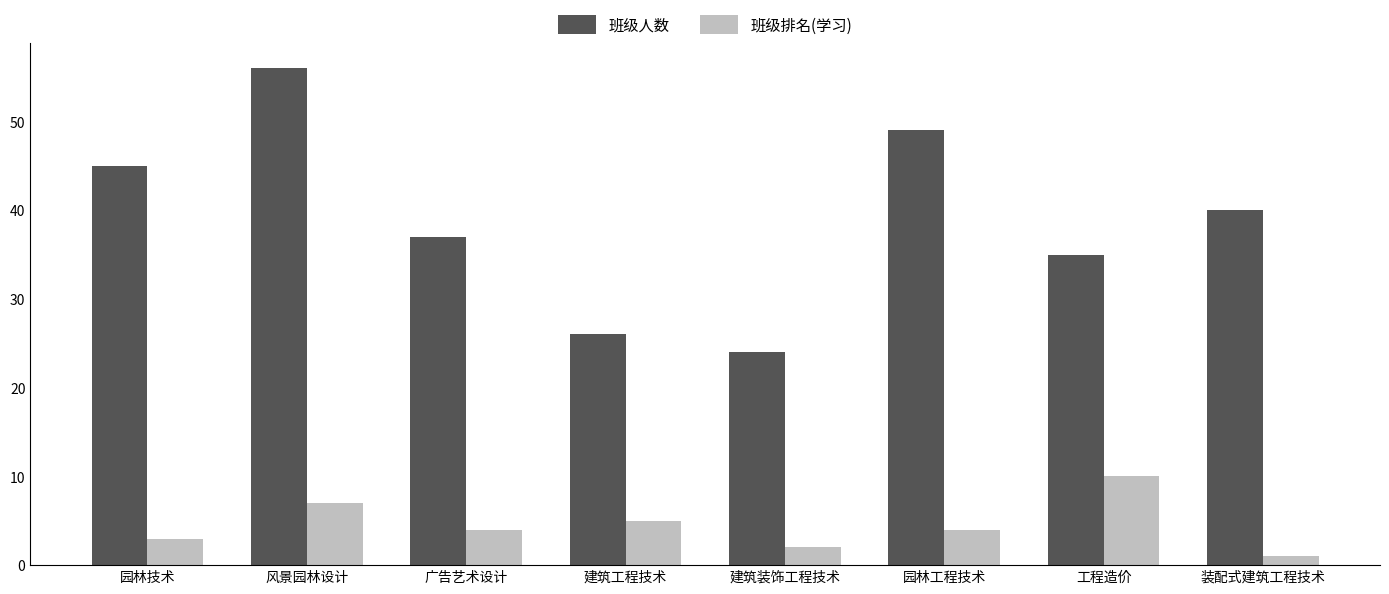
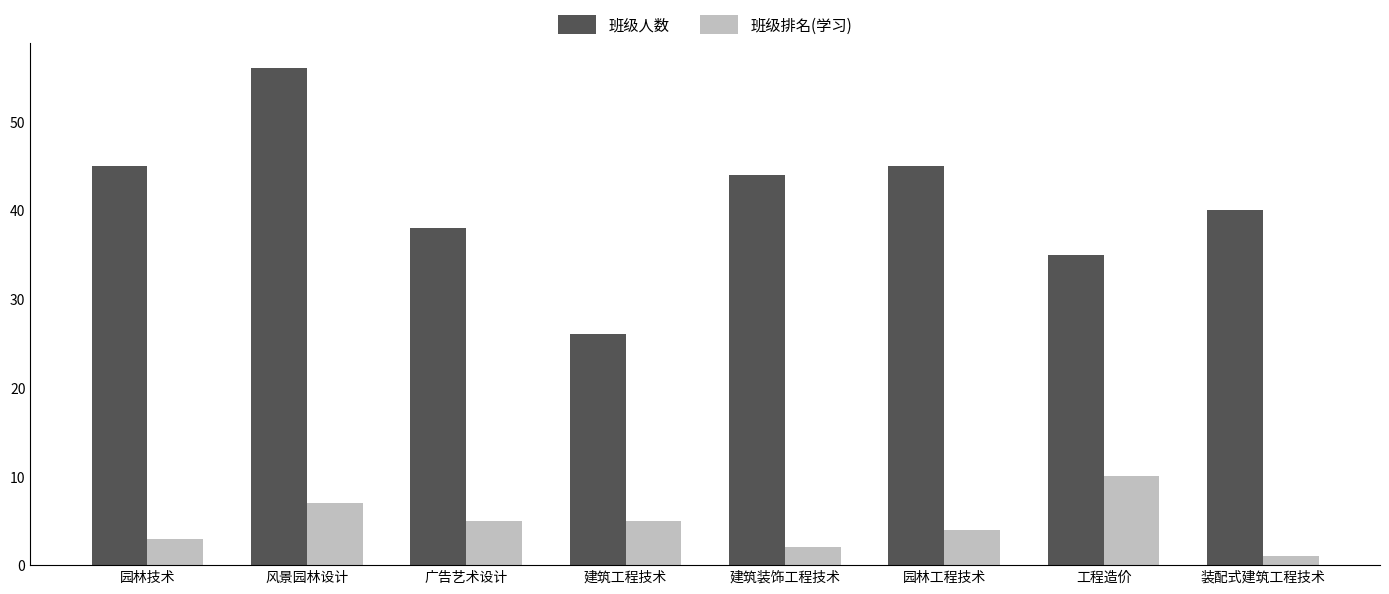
  {
    "班级人数": {
      "园林技术": 45,
      "风景园林设计": 56,
-     "广告艺术设计": 37,
+     "广告艺术设计": 38,
      "建筑工程技术": 26,
-     "建筑装饰工程技术": 24,
-     "园林工程技术": 49,
+     "建筑装饰工程技术": 44,
+     "园林工程技术": 45,
      "工程造价": 35,
      "装配式建筑工程技术": 40
    },
    "班级排名(学习)": {
      "园林技术": 3,
      "风景园林设计": 7,
-     "广告艺术设计": 4,
+     "广告艺术设计": 5,
      "建筑工程技术": 5,
      "建筑装饰工程技术": 2,
      "园林工程技术": 4,
      "工程造价": 10,
      "装配式建筑工程技术": 1
    }
  }
